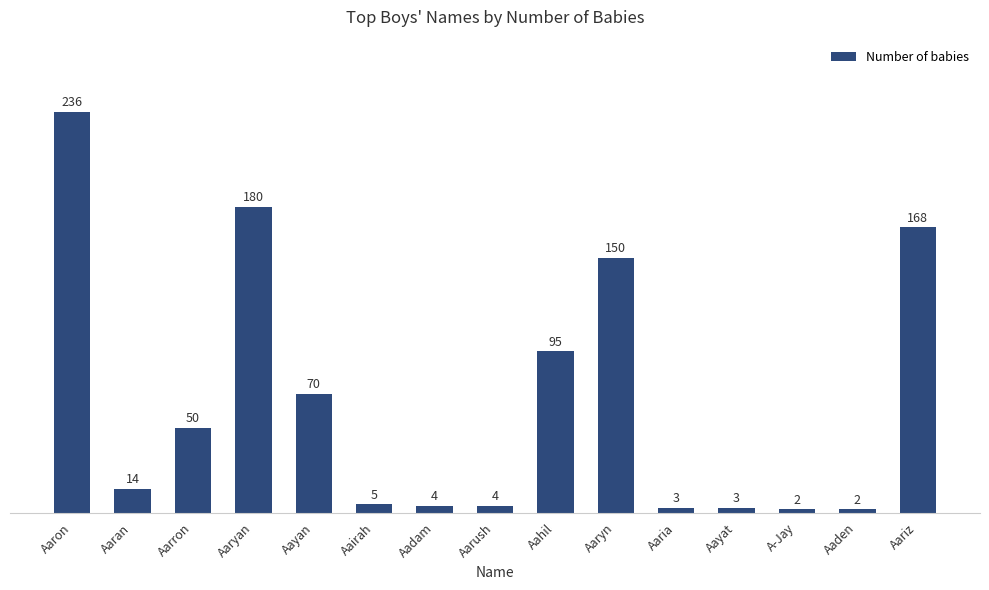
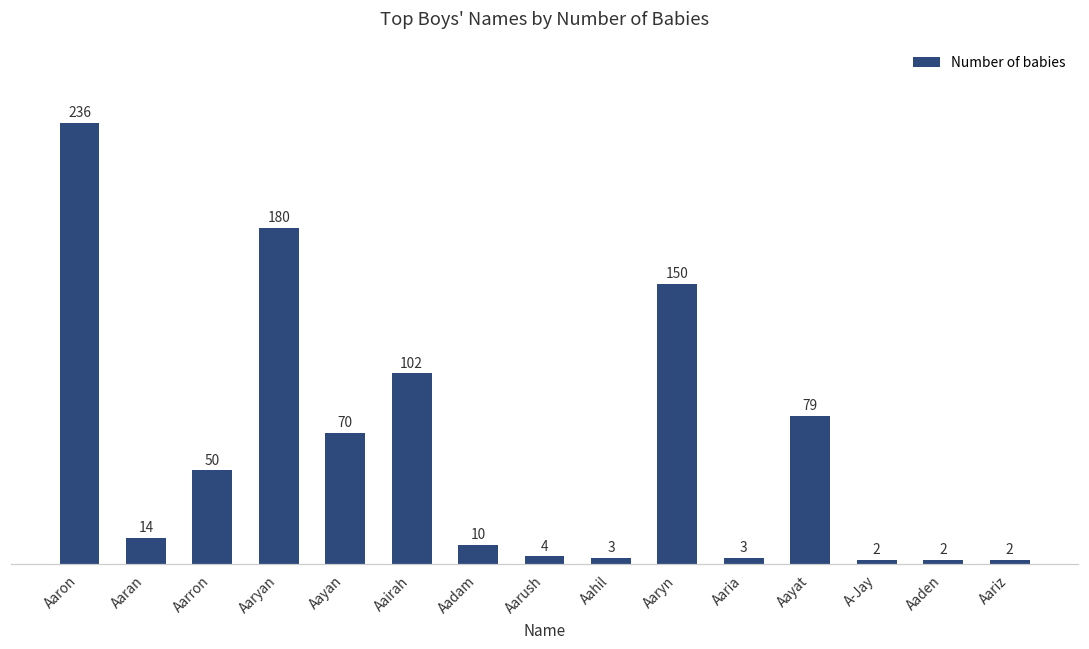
  {
    "Aaron": 236,
    "Aaran": 14,
    "Aarron": 50,
    "Aaryan": 180,
    "Aayan": 70,
-   "Aairah": 5,
-   "Aadam": 4,
+   "Aairah": 102,
+   "Aadam": 10,
    "Aarush": 4,
-   "Aahil": 95,
+   "Aahil": 3,
    "Aaryn": 150,
    "Aaria": 3,
-   "Aayat": 3,
+   "Aayat": 79,
    "A-Jay": 2,
    "Aaden": 2,
-   "Aariz": 168
+   "Aariz": 2
  }
